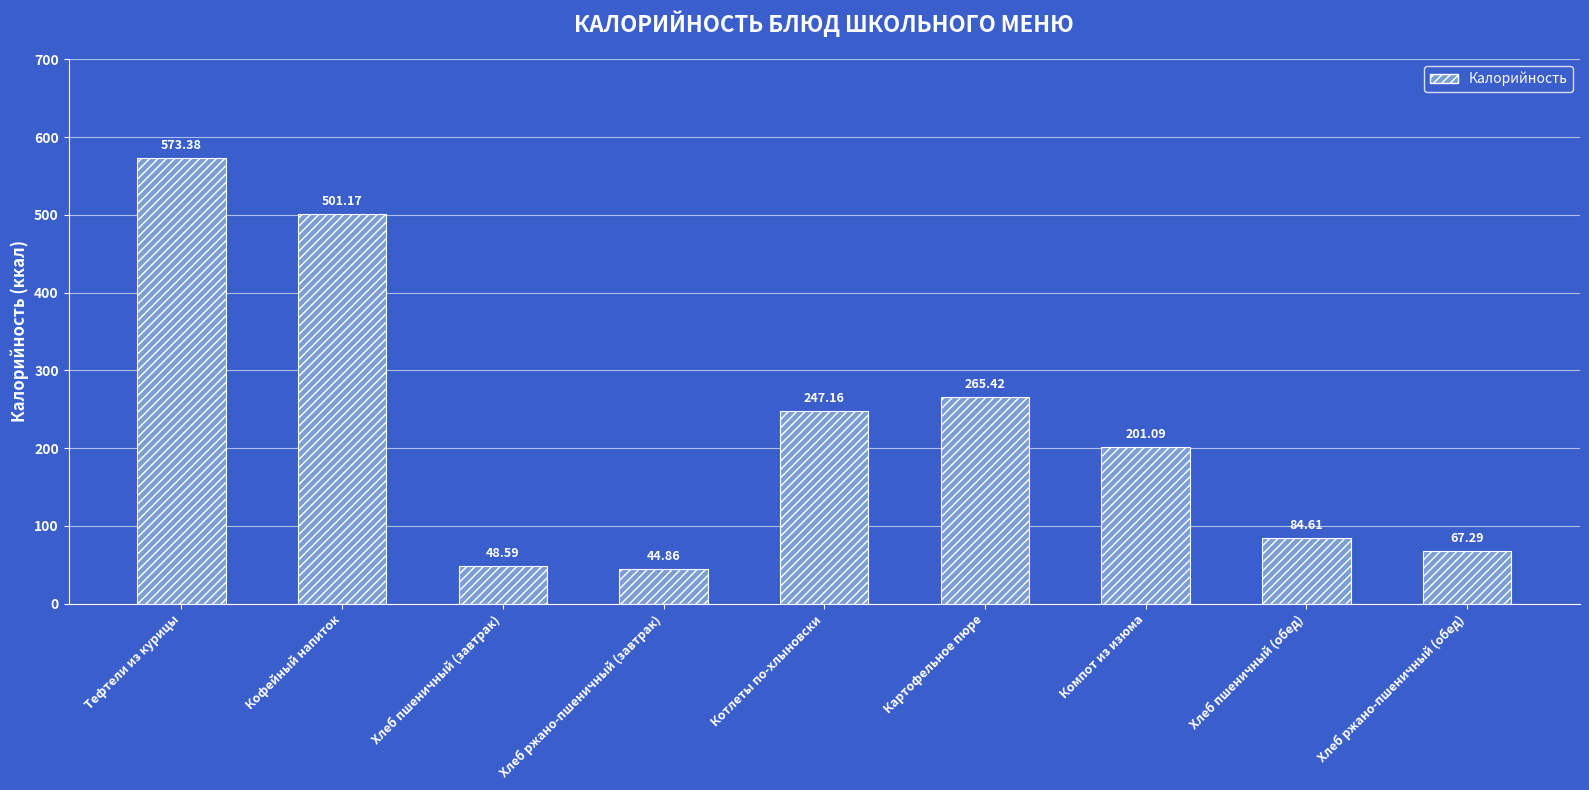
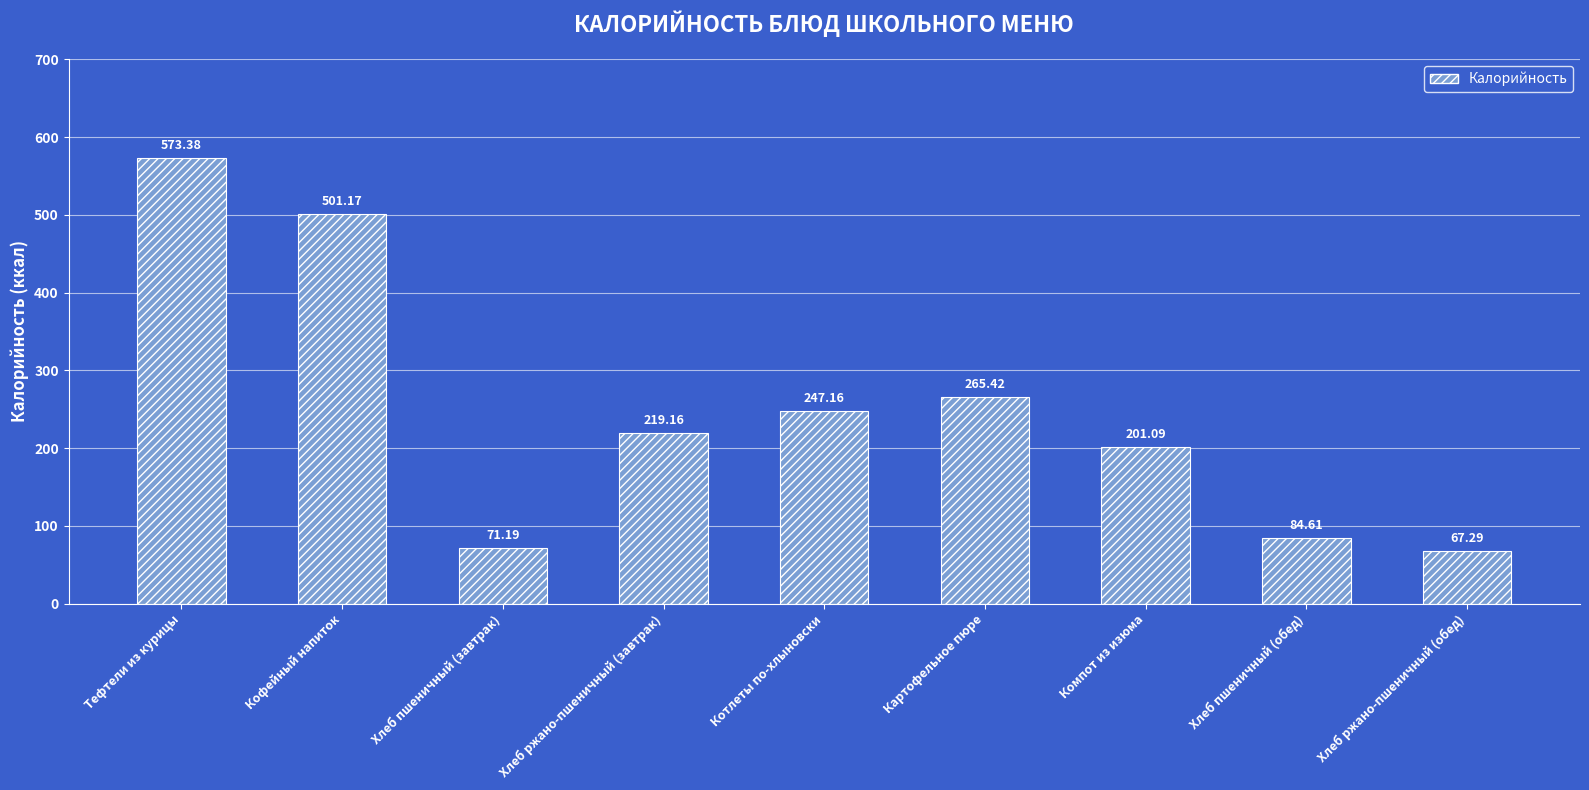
  {
    "Тефтели из курицы": 573.38,
    "Кофейный напиток": 501.17,
-   "Хлеб пшеничный (завтрак)": 48.59,
-   "Хлеб ржано-пшеничный (завтрак)": 44.86,
+   "Хлеб пшеничный (завтрак)": 71.19,
+   "Хлеб ржано-пшеничный (завтрак)": 219.16,
    "Котлеты по-хлыновски": 247.16,
    "Картофельное пюре": 265.42,
    "Компот из изюма": 201.09,
    "Хлеб пшеничный (обед)": 84.61,
    "Хлеб ржано-пшеничный (обед)": 67.29
  }
